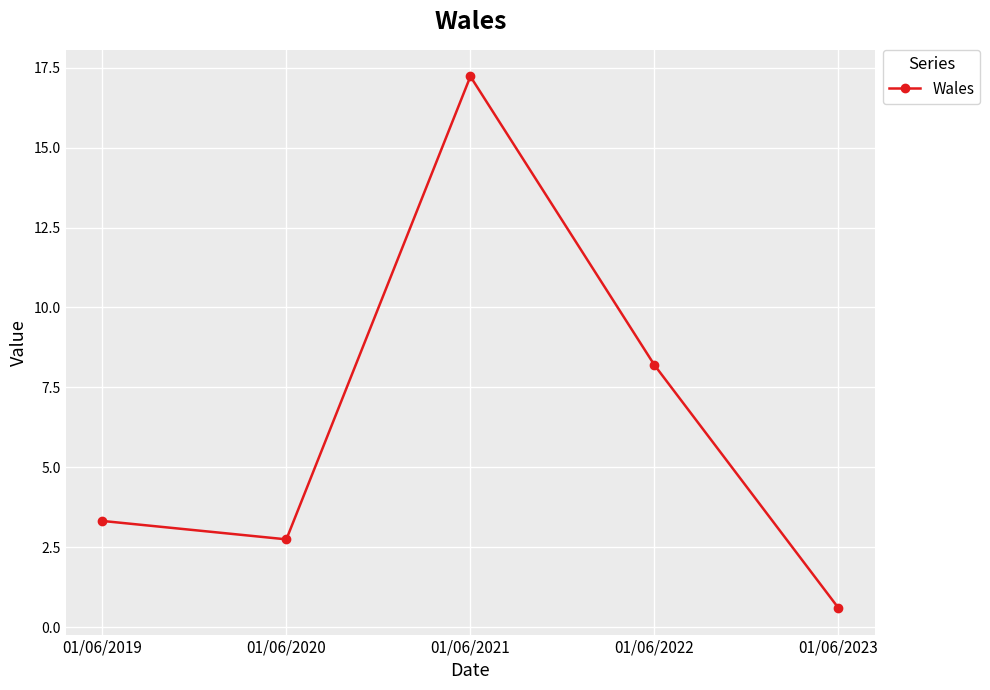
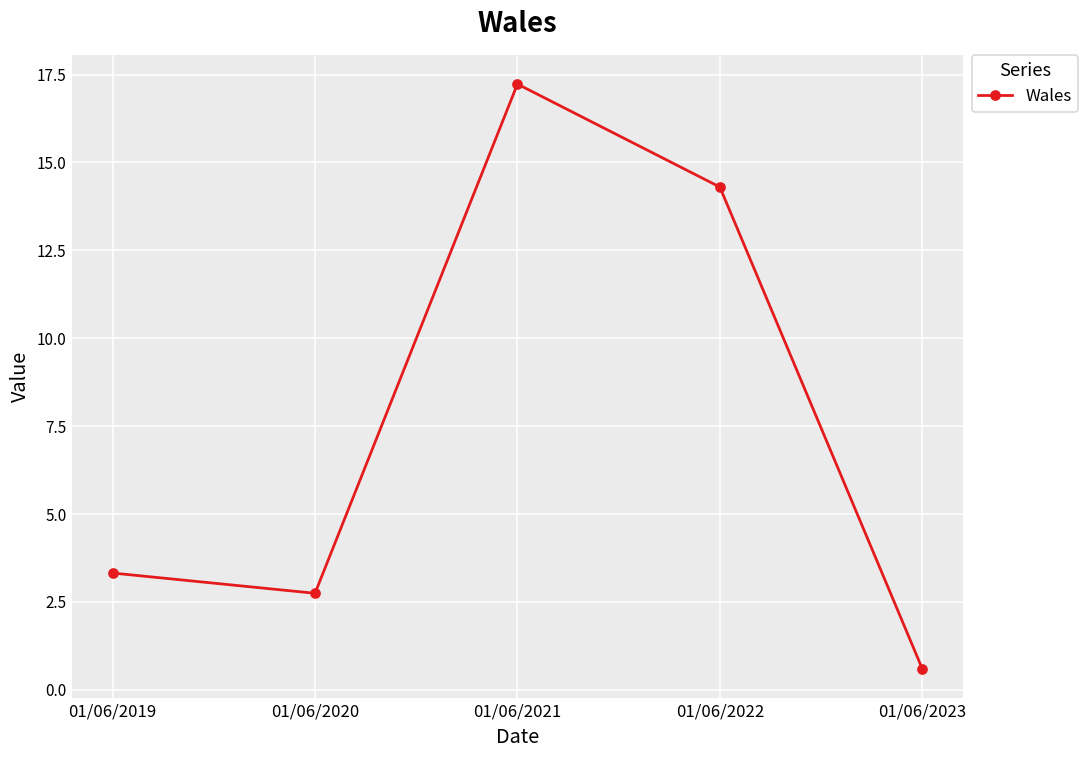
  {
    "01/06/2019": 3.3,
    "01/06/2020": 2.7,
    "01/06/2021": 17.2,
-   "01/06/2022": 8.2,
+   "01/06/2022": 14.3,
    "01/06/2023": 0.6
  }
